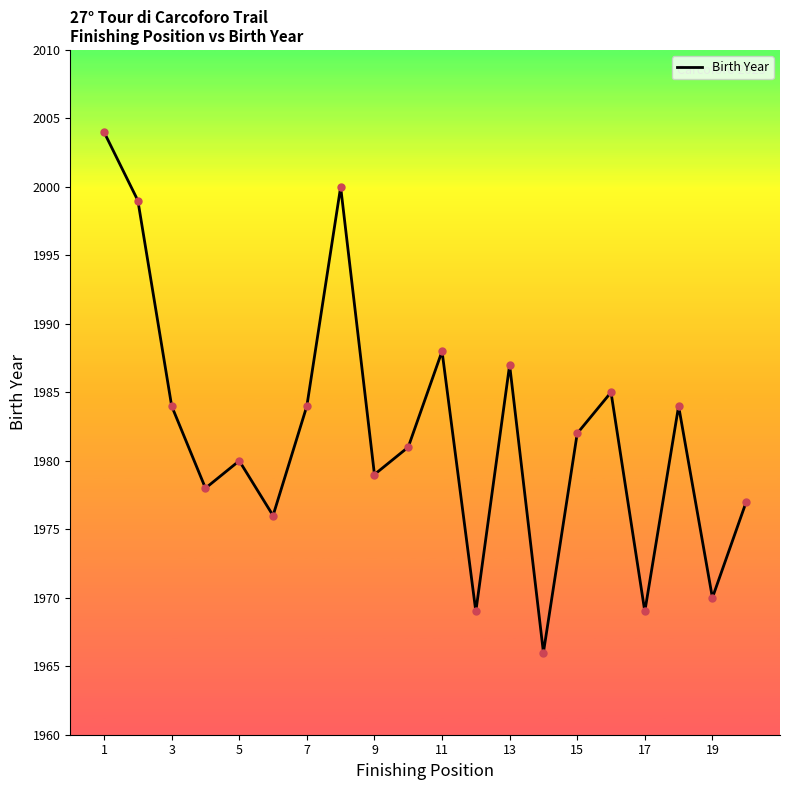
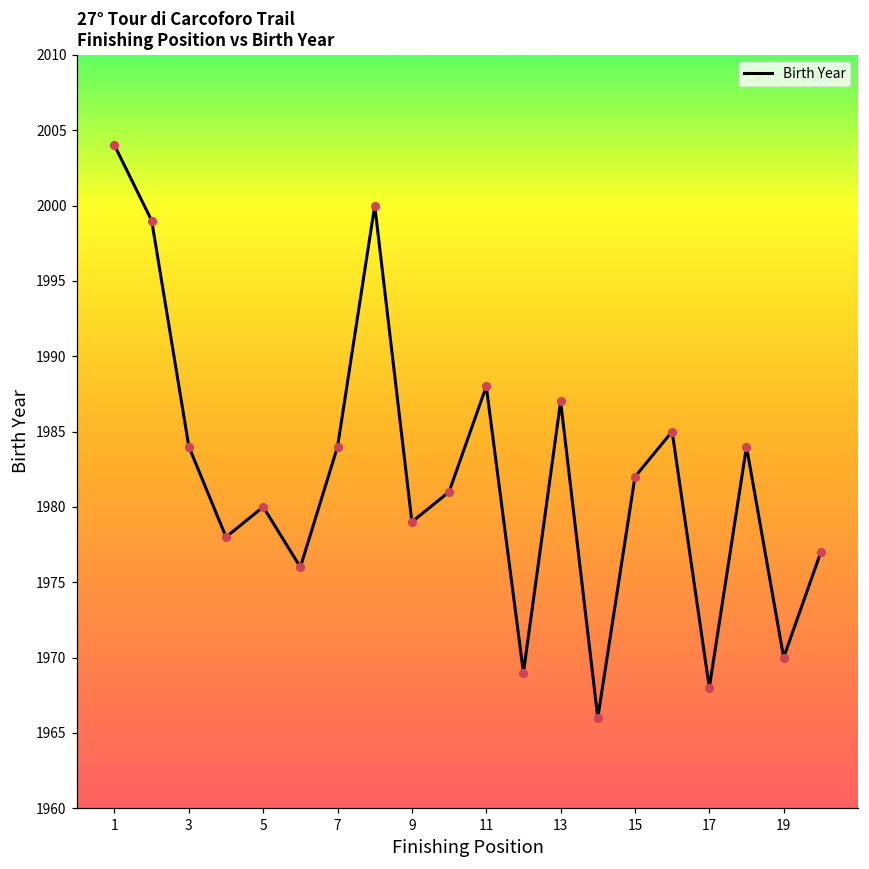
  {
    "1": 2004,
    "3": 1984,
    "5": 1980,
    "7": 1984,
    "9": 1979,
    "11": 1988,
    "13": 1987,
    "15": 1982,
-   "17": 1969,
+   "17": 1968,
    "19": 1970
  }
